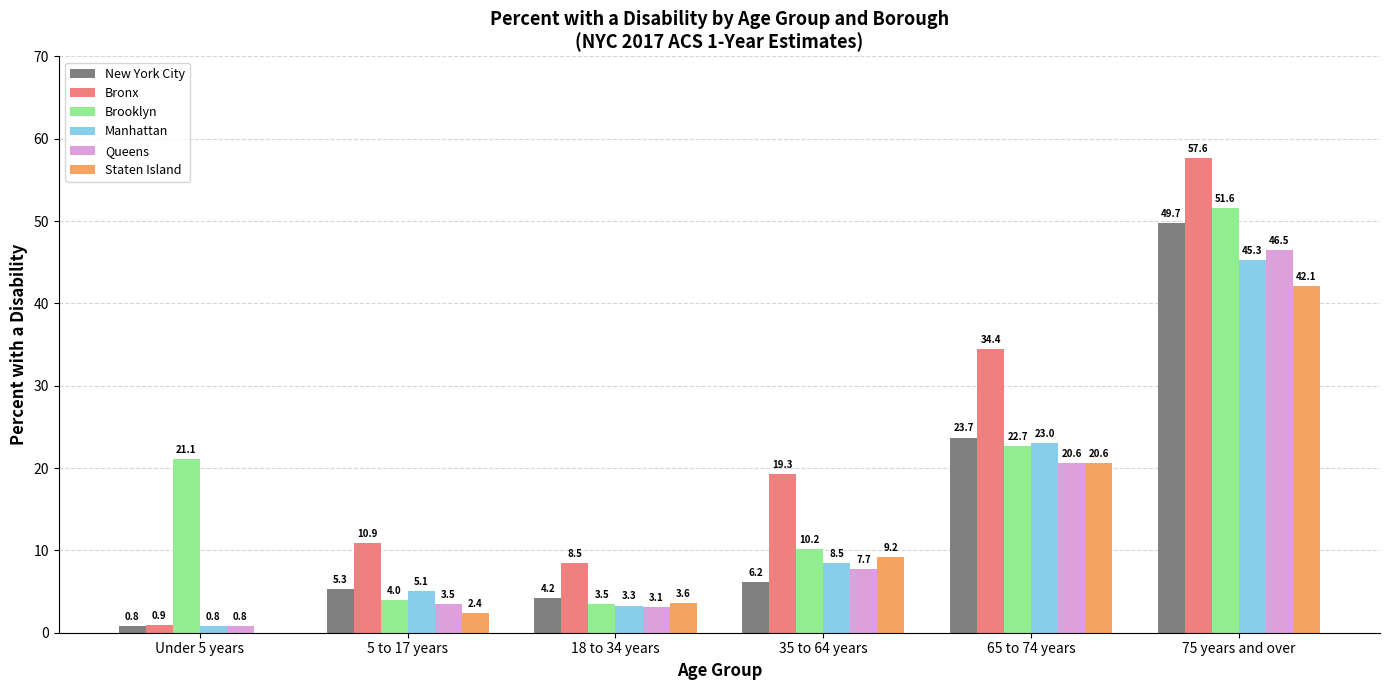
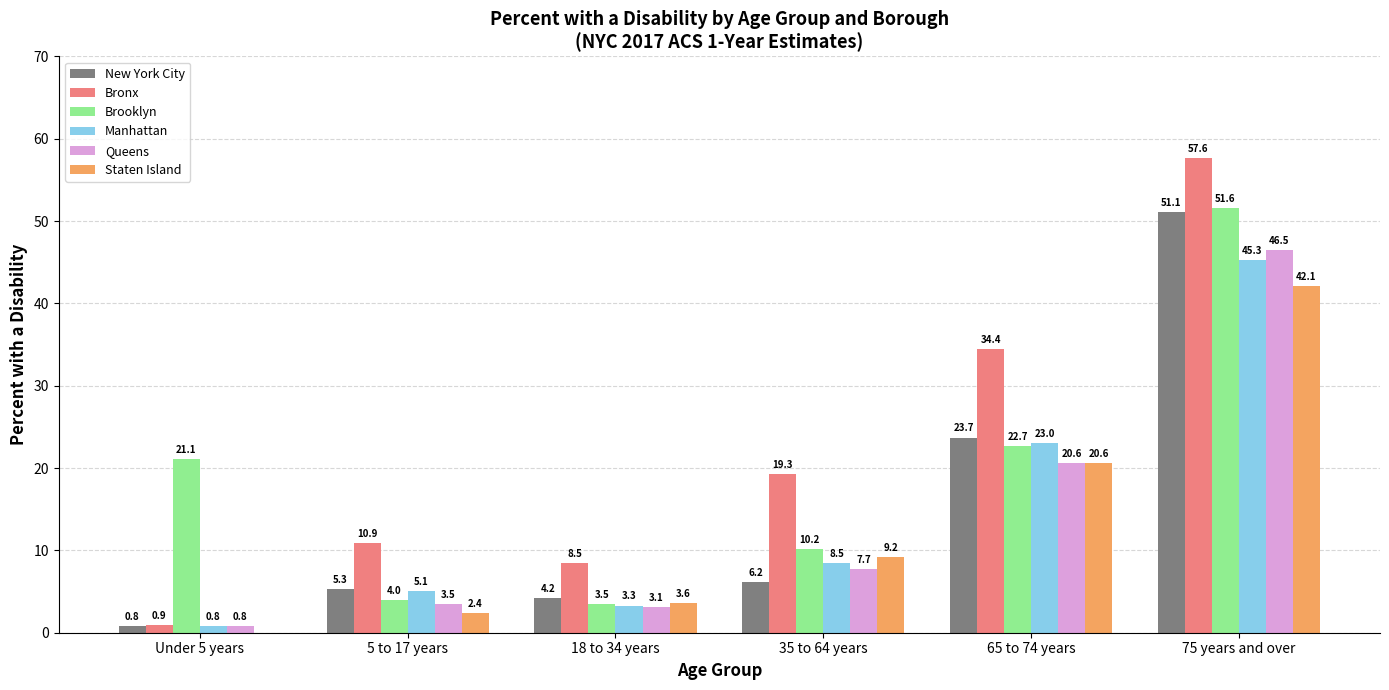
  {
    "New York City": {
      "Under 5 years": 0.8,
      "5 to 17 years": 5.3,
      "18 to 34 years": 4.2,
      "35 to 64 years": 6.2,
      "65 to 74 years": 23.7,
-     "75 years and over": 49.7
+     "75 years and over": 51.1
    },
    "Brooklyn": {
      "Under 5 years": 21.1,
      "5 to 17 years": 4.0,
      "18 to 34 years": 3.5,
      "35 to 64 years": 10.2,
      "65 to 74 years": 22.7,
      "75 years and over": 51.6
    },
    "Manhattan": {
      "Under 5 years": 0.8,
      "5 to 17 years": 5.1,
      "18 to 34 years": 3.3,
      "35 to 64 years": 8.5,
      "65 to 74 years": 23.0,
      "75 years and over": 45.3
    },
    "Queens": {
      "Under 5 years": 0.8,
      "5 to 17 years": 3.5,
      "18 to 34 years": 3.1,
      "35 to 64 years": 7.7,
      "65 to 74 years": 20.6,
      "75 years and over": 46.5
    }
  }
